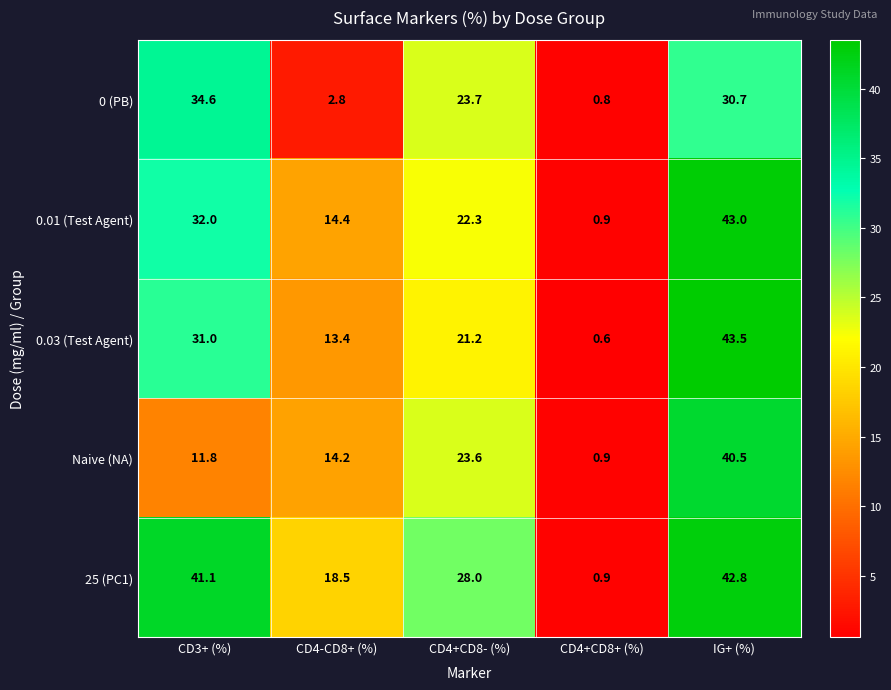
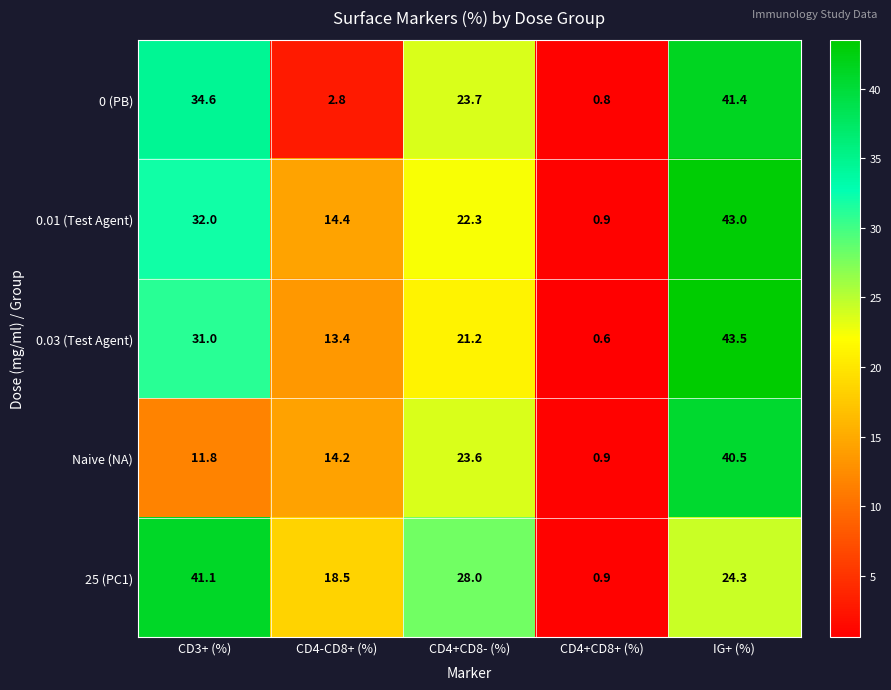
  {
    "0 (PB)": {
      "CD3+ (%)": 34.6,
      "CD4-CD8+ (%)": 2.8,
      "CD4+CD8- (%)": 23.7,
      "CD4+CD8+ (%)": 0.8,
-     "IG+ (%)": 30.7
+     "IG+ (%)": 41.4
    },
    "0.01 (Test Agent)": {
      "CD3+ (%)": 32.0,
      "CD4-CD8+ (%)": 14.4,
      "CD4+CD8- (%)": 22.3,
      "CD4+CD8+ (%)": 0.9,
      "IG+ (%)": 43.0
    },
    "0.03 (Test Agent)": {
      "CD3+ (%)": 31.0,
      "CD4-CD8+ (%)": 13.4,
      "CD4+CD8- (%)": 21.2,
      "CD4+CD8+ (%)": 0.6,
      "IG+ (%)": 43.5
    },
    "Naive (NA)": {
      "CD3+ (%)": 11.8,
      "CD4-CD8+ (%)": 14.2,
      "CD4+CD8- (%)": 23.6,
      "CD4+CD8+ (%)": 0.9,
      "IG+ (%)": 40.5
    },
    "25 (PC1)": {
      "CD3+ (%)": 41.1,
      "CD4-CD8+ (%)": 18.5,
      "CD4+CD8- (%)": 28.0,
      "CD4+CD8+ (%)": 0.9,
-     "IG+ (%)": 42.8
+     "IG+ (%)": 24.3
    }
  }
